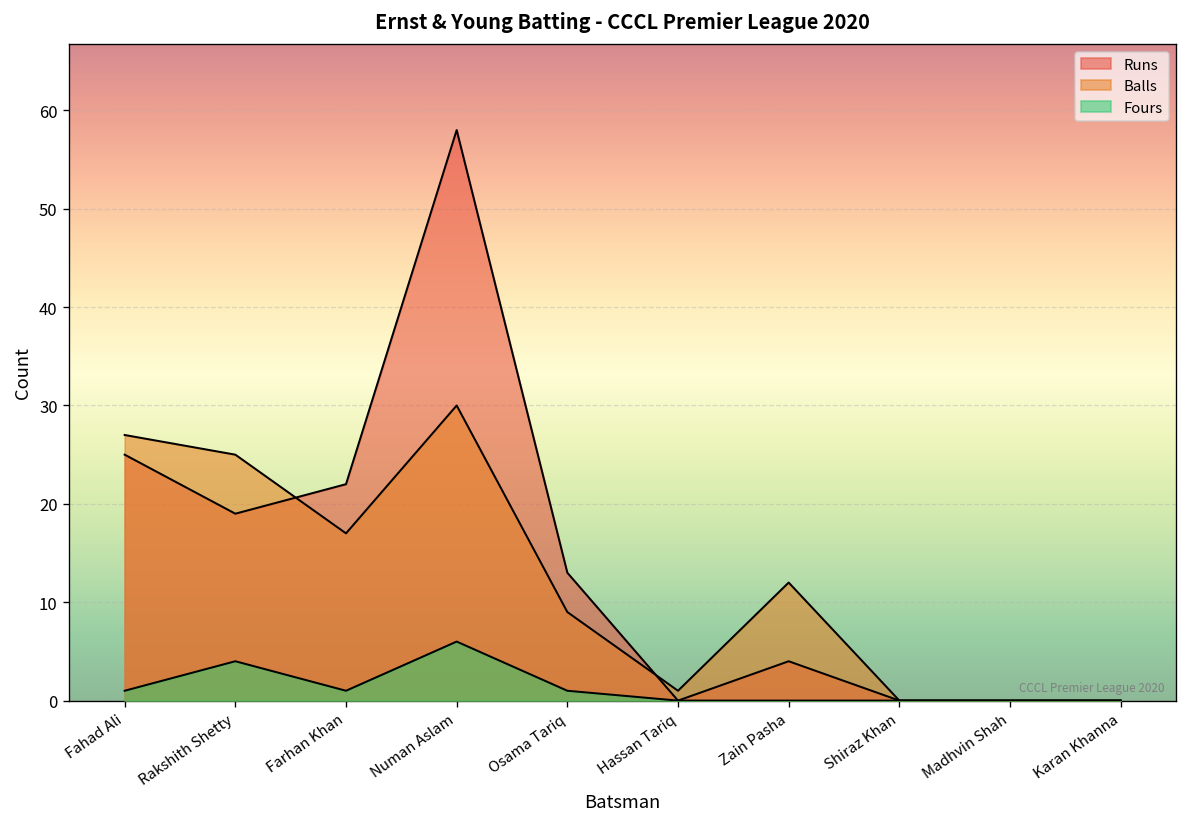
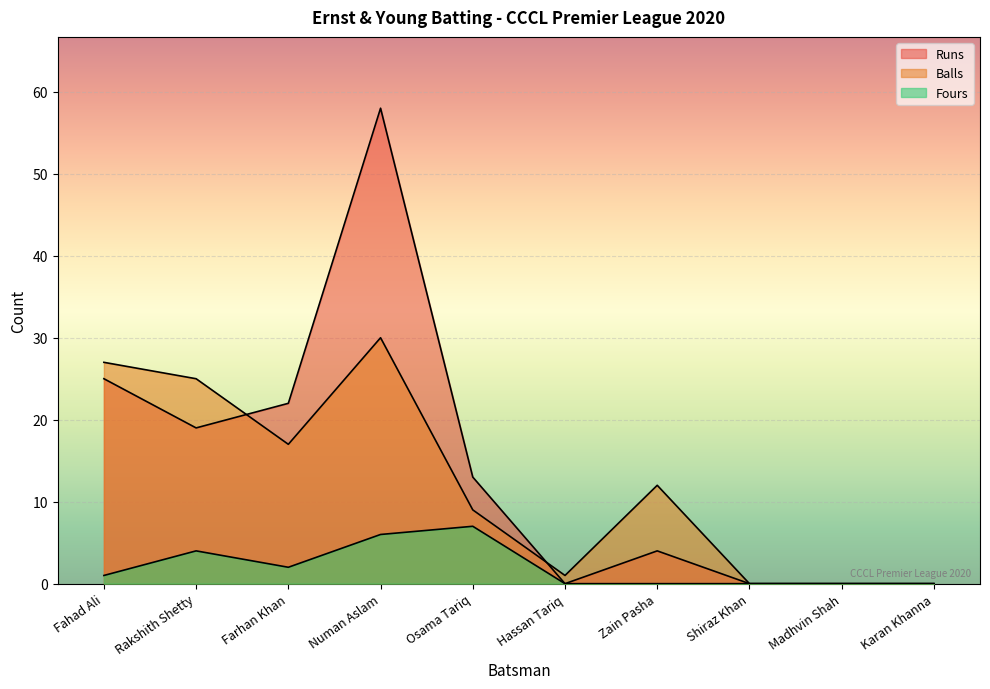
  {
    "Fours": {
      "Fahad Ali": 1,
      "Rakshith Shetty": 4,
-     "Farhan Khan": 1,
+     "Farhan Khan": 2,
      "Numan Aslam": 6,
-     "Osama Tariq": 1,
+     "Osama Tariq": 7,
      "Zain Pasha": 0
    }
  }
